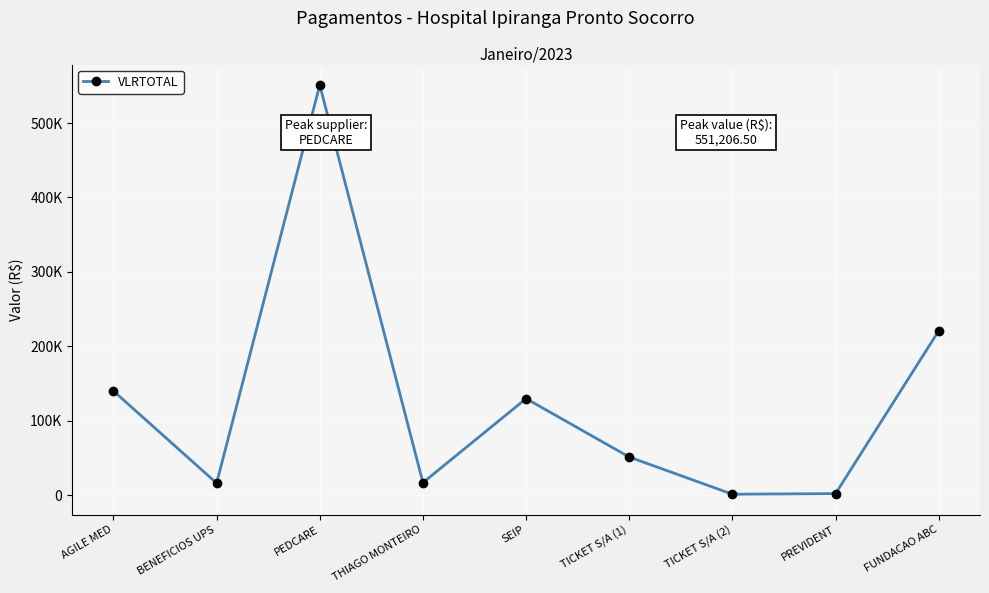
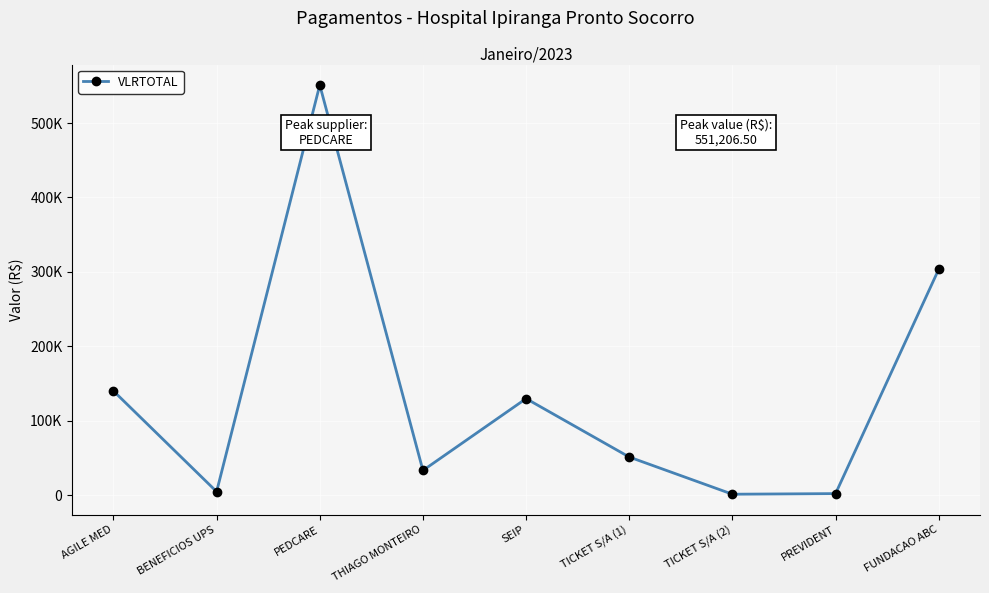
  {
    "AGILE MED": 140000,
-   "BENEFICIOS UPS": 20000,
+   "BENEFICIOS UPS": 0,
    "PEDCARE": 550000,
-   "THIAGO MONTEIRO": 20000,
+   "THIAGO MONTEIRO": 30000,
    "SEIP": 130000,
    "TICKET S/A (1)": 50000,
    "TICKET S/A (2)": 0,
    "PREVIDENT": 0,
-   "FUNDACAO ABC": 220000
+   "FUNDACAO ABC": 300000
  }
